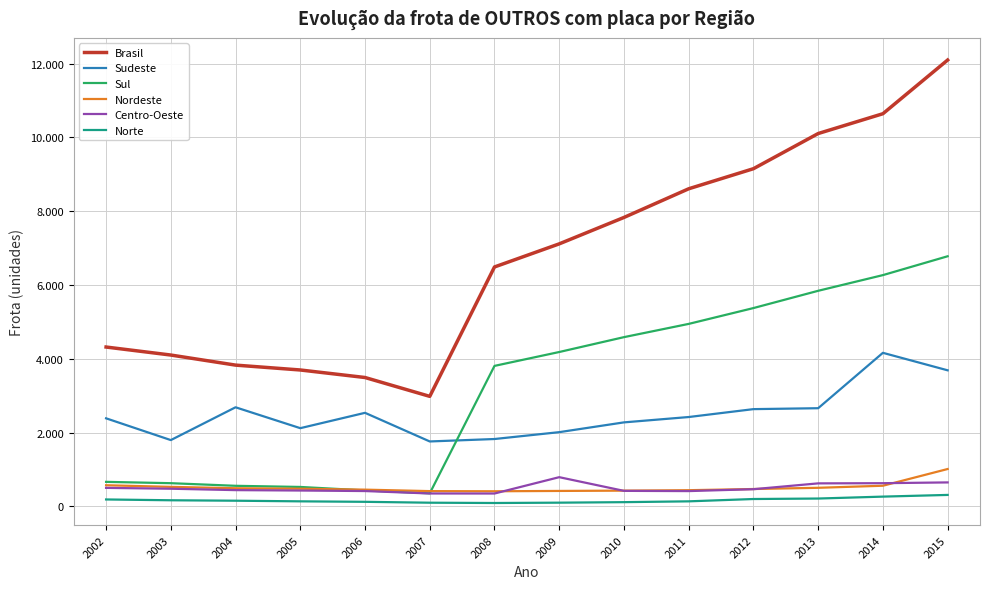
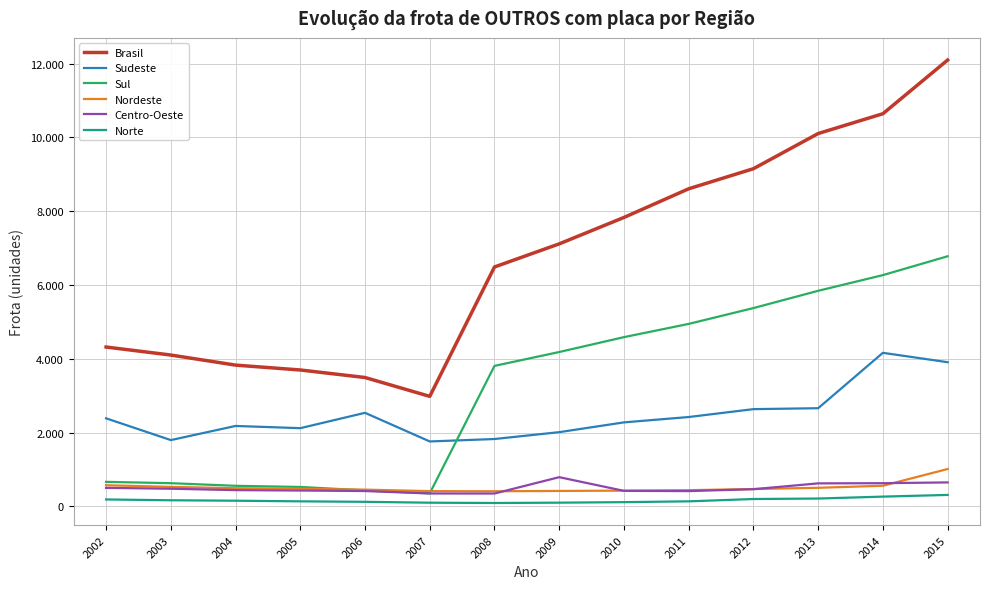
  {
    "Brasil": {
      "2002": 4.3,
      "2003": 4.1,
      "2004": 3.8,
      "2005": 3.7,
      "2006": 3.5,
      "2007": 3.0,
      "2008": 6.5,
      "2009": 7.1,
      "2010": 7.8,
      "2011": 8.6,
      "2012": 9.2,
      "2013": 10.1,
      "2014": 10.6,
      "2015": 12.1
    },
    "Sudeste": {
      "2002": 2.4,
      "2003": 1.8,
-     "2004": 2.7,
+     "2004": 2.2,
      "2005": 2.1,
      "2006": 2.5,
      "2007": 1.8,
      "2008": 1.8,
      "2009": 2.0,
      "2010": 2.3,
      "2011": 2.4,
      "2012": 2.6,
      "2013": 2.7,
      "2014": 4.2,
-     "2015": 3.7
+     "2015": 3.9
    },
    "Nordeste": {
      "2002": 0.6,
      "2009": 0.4,
      "2013": 0.5,
      "2015": 1.0
    },
    "Centro-Oeste": {
      "2002": 0.5,
      "2009": 0.8,
      "2013": 0.6,
      "2015": 0.7
    }
  }
